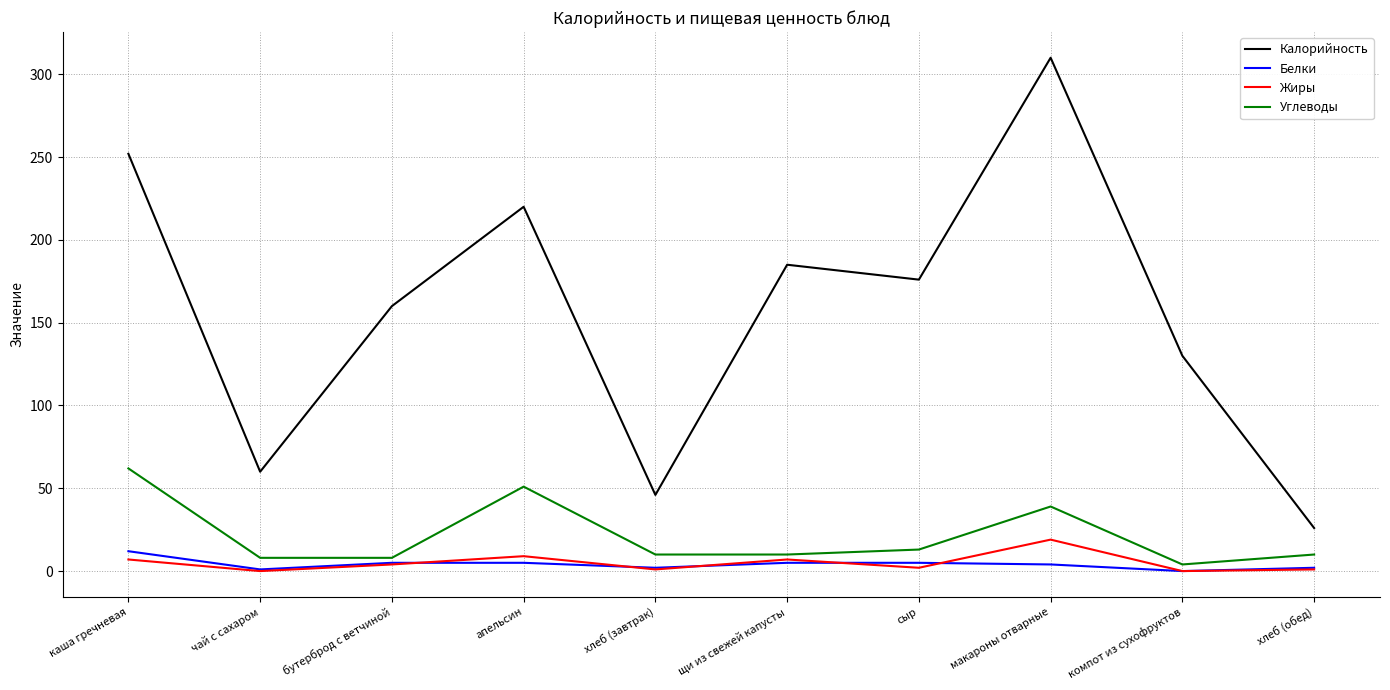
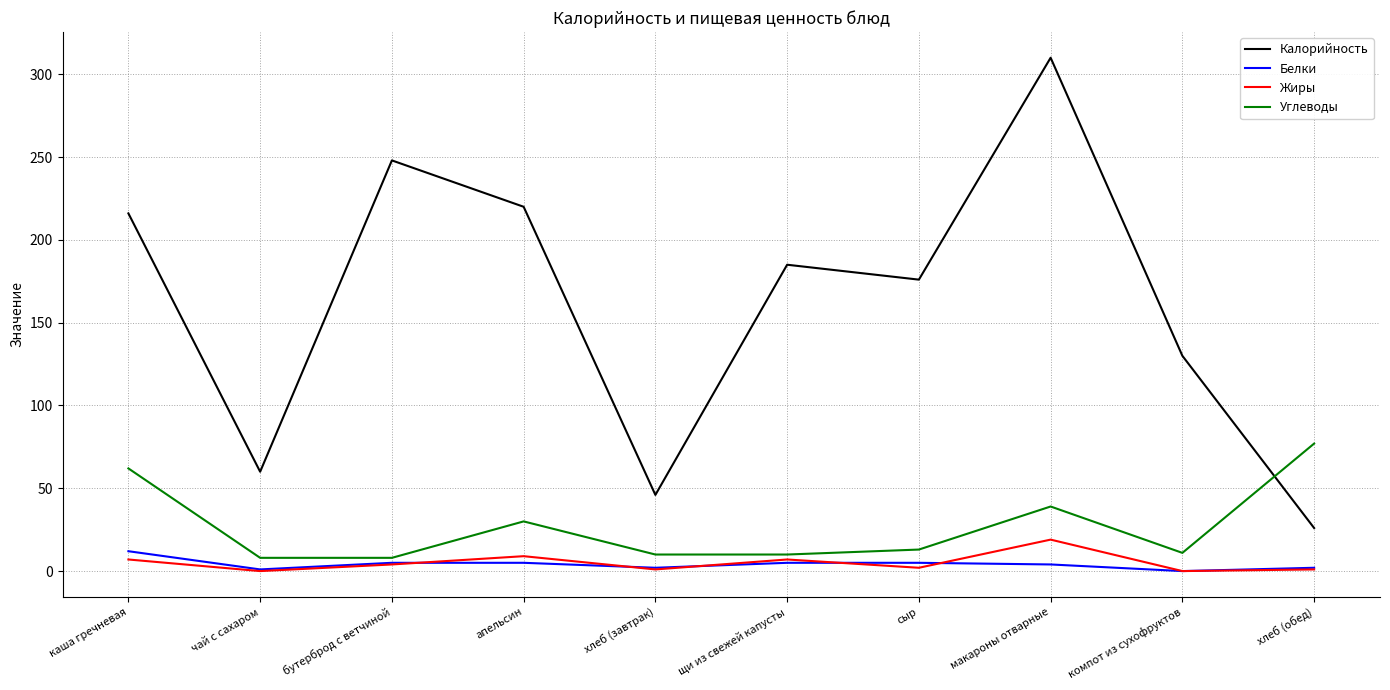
  {
    "Калорийность": {
-     "каша гречневая": 252,
+     "каша гречневая": 216,
      "чай с сахаром": 60,
-     "бутерброд с ветчиной": 160,
+     "бутерброд с ветчиной": 248,
      "апельсин": 220,
      "хлеб (завтрак)": 46,
      "щи из свежей капусты": 185,
      "сыр": 176,
      "макароны отварные": 310,
      "компот из сухофруктов": 130,
      "хлеб (обед)": 26
    },
    "Белки": {
      "каша гречневая": 12,
      "апельсин": 5,
      "щи из свежей капусты": 5,
      "сыр": 5,
      "макароны отварные": 4
    },
    "Жиры": {
      "каша гречневая": 7,
      "апельсин": 9,
      "щи из свежей капусты": 7,
      "сыр": 2,
      "макароны отварные": 19
    },
    "Углеводы": {
      "каша гречневая": 62,
      "чай с сахаром": 8,
      "бутерброд с ветчиной": 8,
-     "апельсин": 51,
+     "апельсин": 30,
      "хлеб (завтрак)": 10,
      "щи из свежей капусты": 10,
      "сыр": 13,
      "макароны отварные": 39,
-     "компот из сухофруктов": 4,
-     "хлеб (обед)": 10
+     "компот из сухофруктов": 11,
+     "хлеб (обед)": 77
    }
  }
